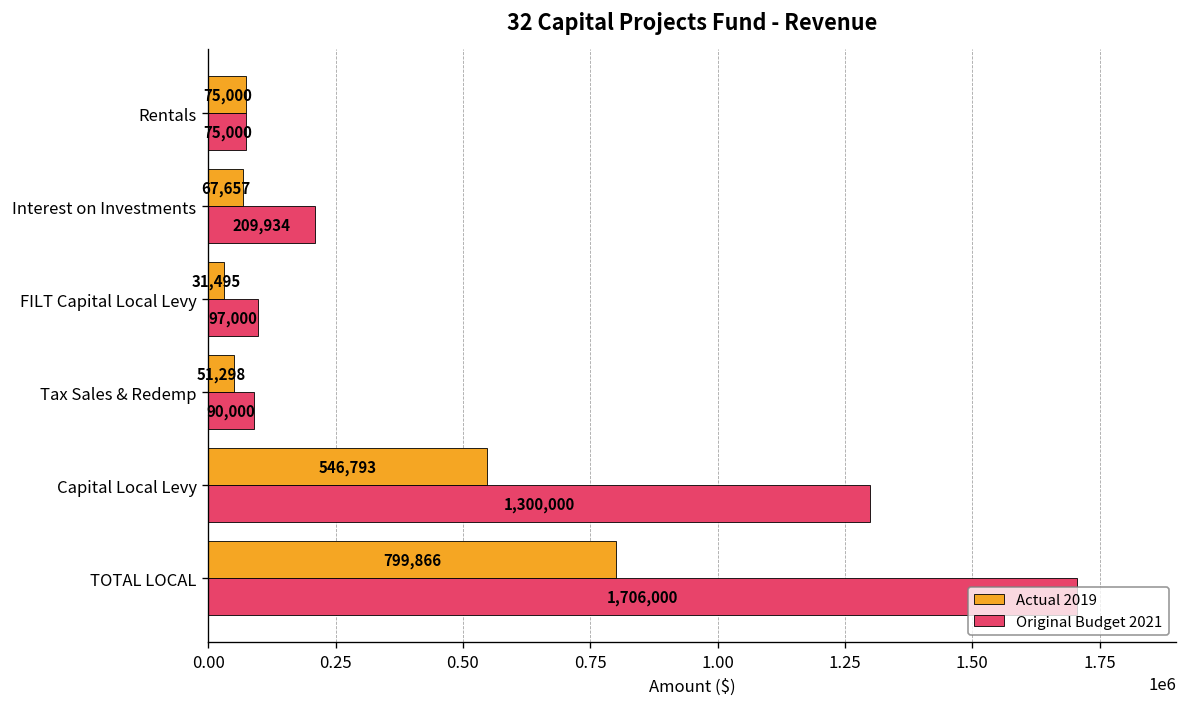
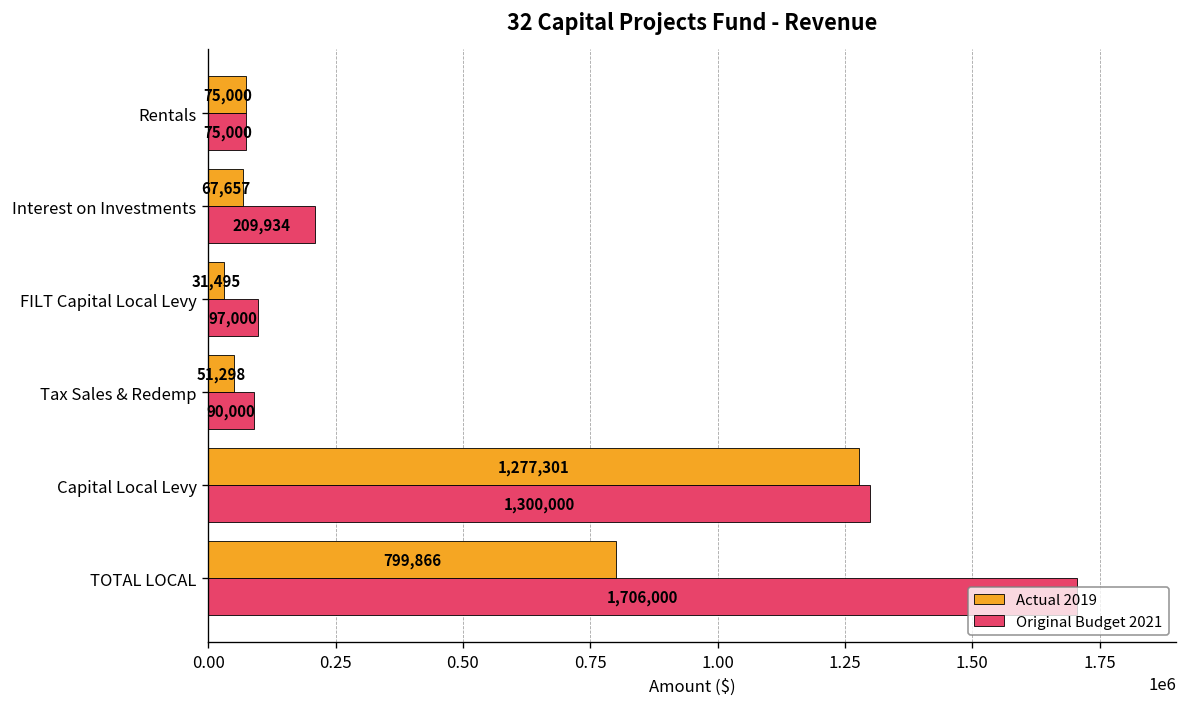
  {
    "Actual 2019": {
      "Rentals": "75,000",
      "Interest on Investments": "67,657",
      "FILT Capital Local Levy": "31,495",
      "Tax Sales & Redemp": "51,298",
-     "Capital Local Levy": "546,793",
+     "Capital Local Levy": "1,277,301",
      "TOTAL LOCAL": "799,866"
    },
    "Original Budget 2021": {
      "Rentals": "75,000",
      "Interest on Investments": "209,934",
      "FILT Capital Local Levy": "97,000",
      "Tax Sales & Redemp": "90,000",
      "Capital Local Levy": "1,300,000"
    }
  }
